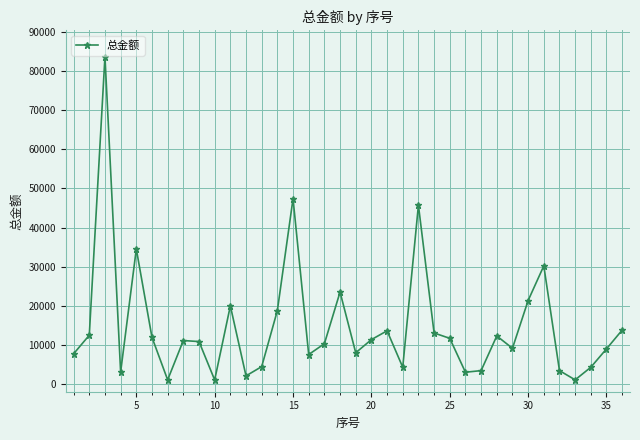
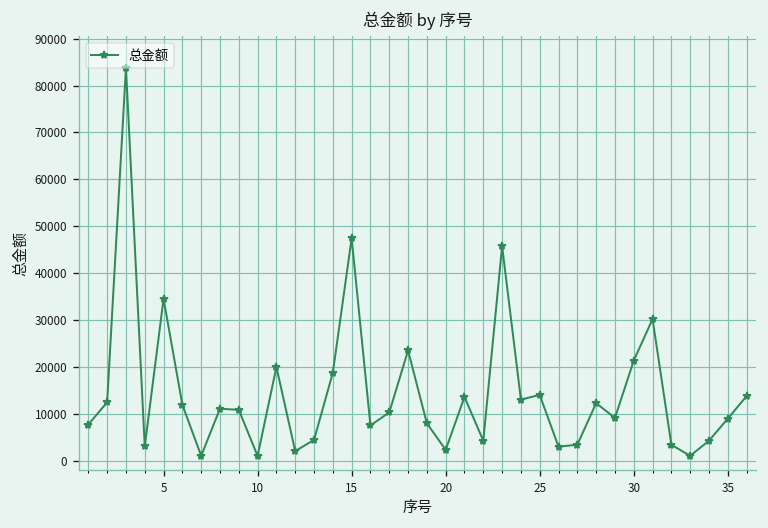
  {
    "5": 35000,
    "10": 1000,
    "15": 47000,
-   "20": 11000,
-   "25": 12000,
+   "20": 2000,
+   "25": 14000,
    "30": 21000,
    "35": 9000
  }
